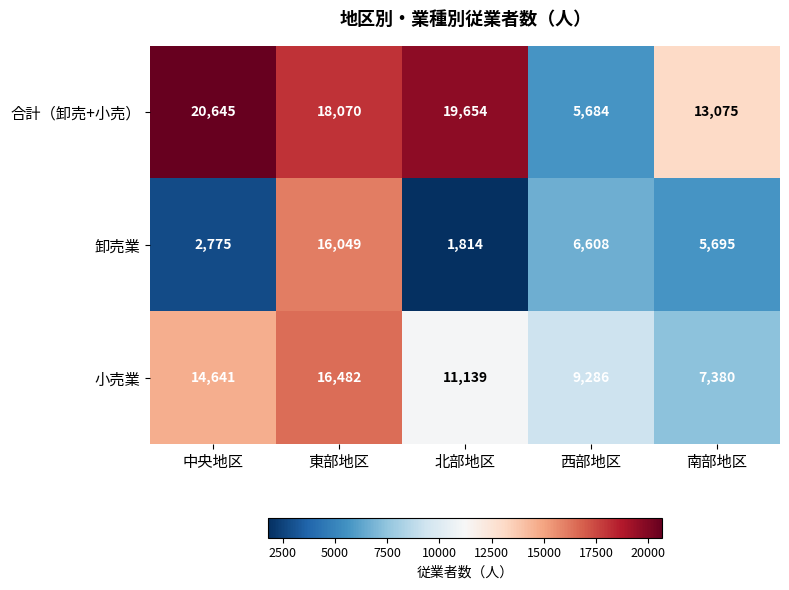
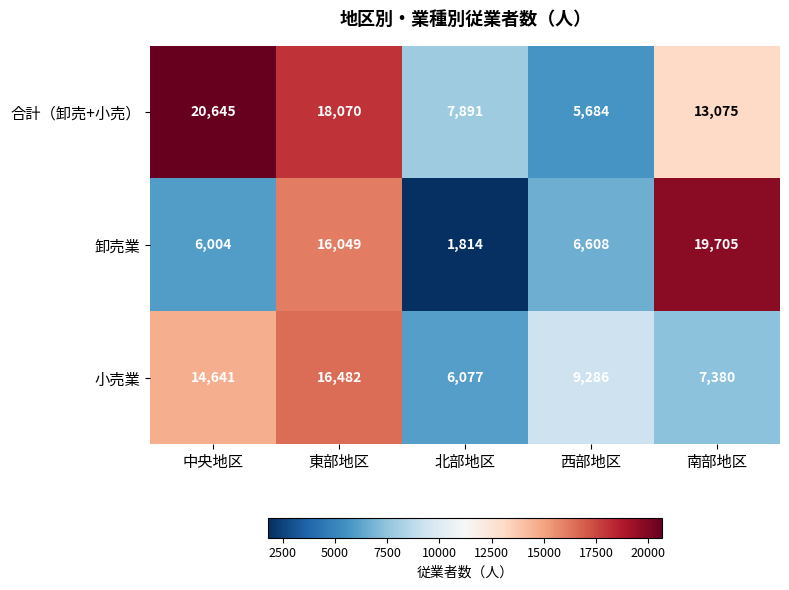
  {
    "合計（卸売+小売）": {
      "中央地区": "20,645",
      "東部地区": "18,070",
-     "北部地区": "19,654",
+     "北部地区": "7,891",
      "西部地区": "5,684",
      "南部地区": "13,075"
    },
    "卸売業": {
-     "中央地区": "2,775",
+     "中央地区": "6,004",
      "東部地区": "16,049",
      "北部地区": "1,814",
      "西部地区": "6,608",
-     "南部地区": "5,695"
+     "南部地区": "19,705"
    },
    "小売業": {
      "中央地区": "14,641",
      "東部地区": "16,482",
-     "北部地区": "11,139",
+     "北部地区": "6,077",
      "西部地区": "9,286",
      "南部地区": "7,380"
    }
  }
